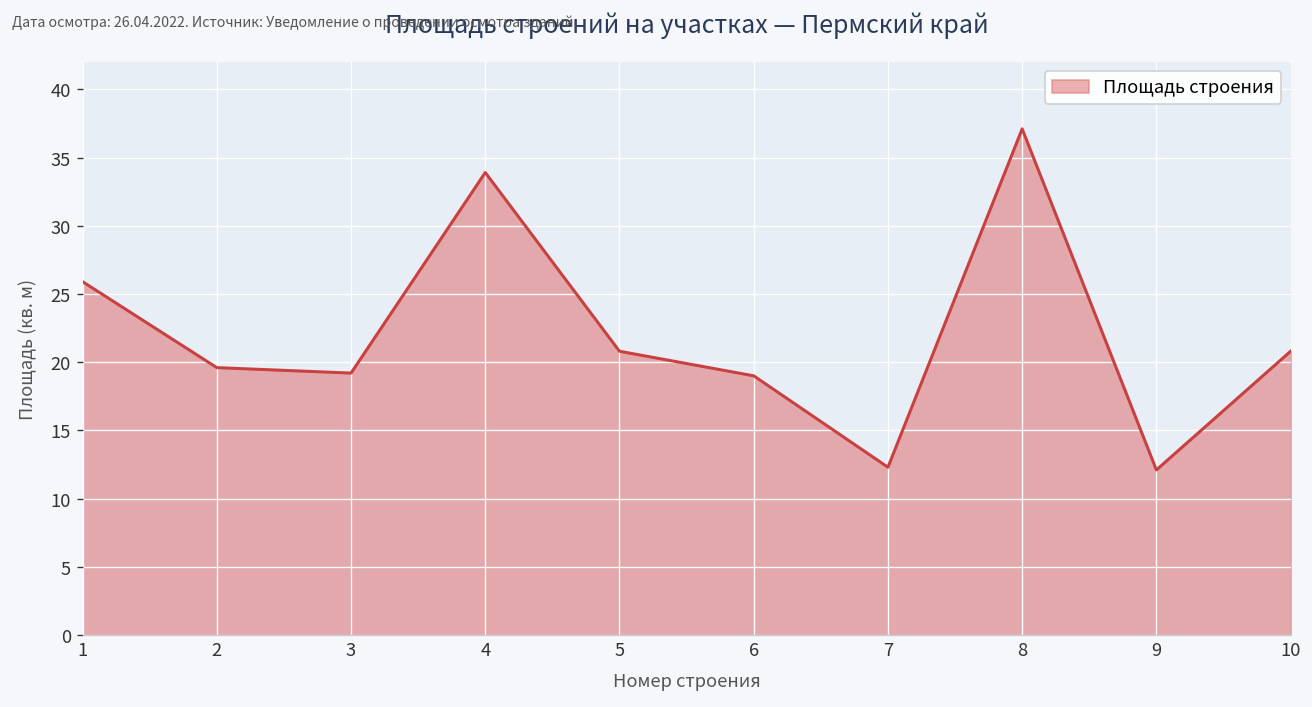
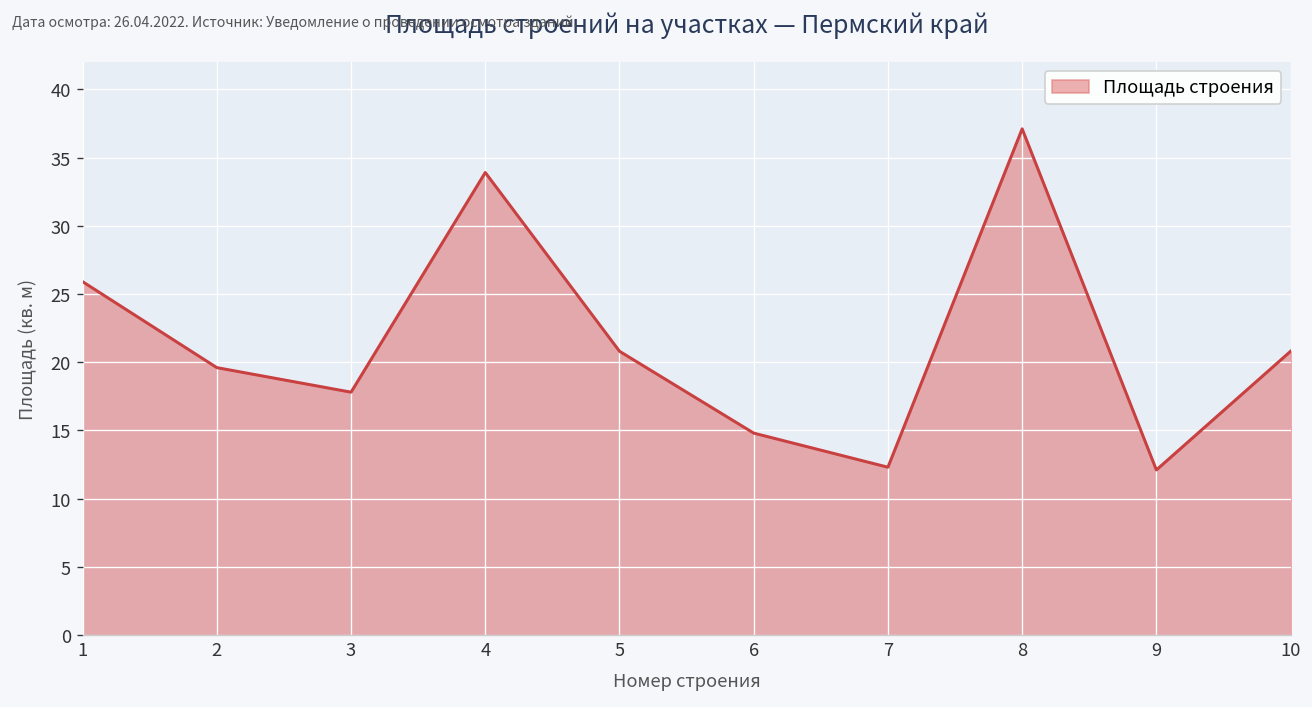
  {
    "1": 25.9,
    "2": 19.6,
-   "3": 19.2,
+   "3": 17.8,
    "4": 33.9,
    "5": 20.8,
-   "6": 19.0,
+   "6": 14.8,
    "7": 12.3,
    "8": 37.1,
    "9": 12.1,
    "10": 20.8
  }
